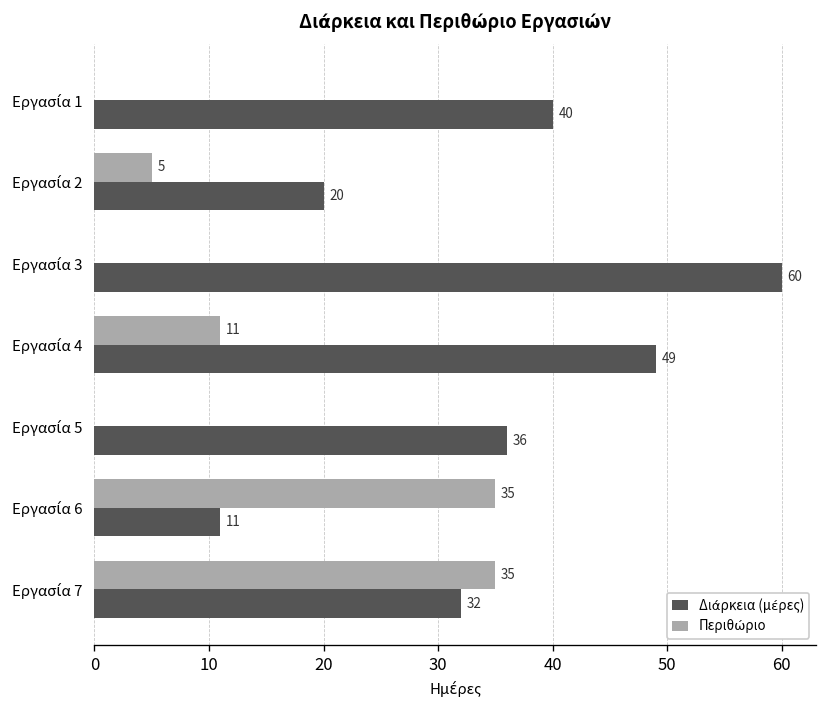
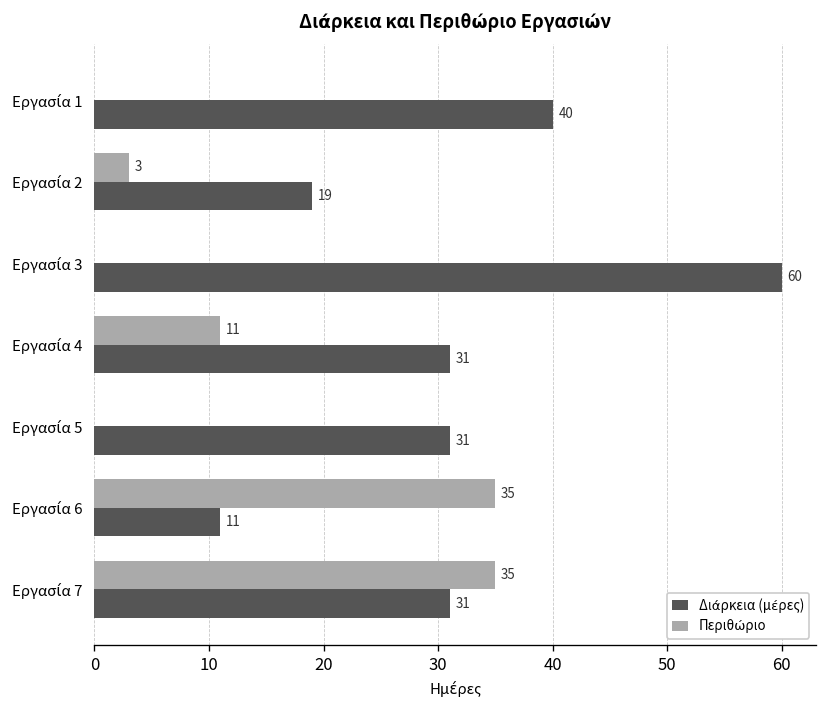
  {
    "Διάρκεια (μέρες)": {
      "Εργασία 1": 40,
-     "Εργασία 2": 20,
+     "Εργασία 2": 19,
      "Εργασία 3": 60,
-     "Εργασία 4": 49,
-     "Εργασία 5": 36,
+     "Εργασία 4": 31,
+     "Εργασία 5": 31,
      "Εργασία 6": 11,
-     "Εργασία 7": 32
+     "Εργασία 7": 31
    },
    "Περιθώριο": {
-     "Εργασία 2": 5,
+     "Εργασία 2": 3,
      "Εργασία 4": 11,
      "Εργασία 6": 35,
      "Εργασία 7": 35
    }
  }
